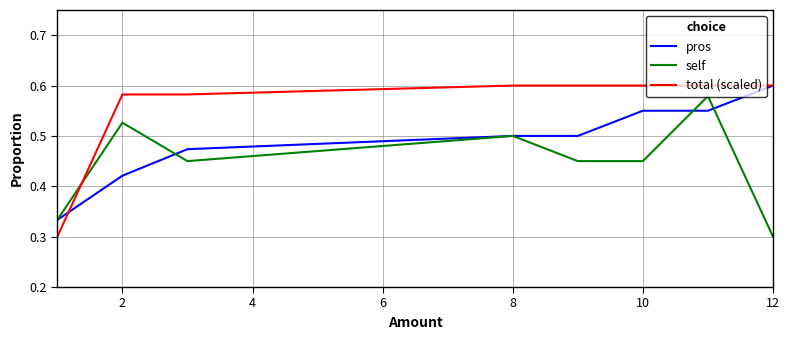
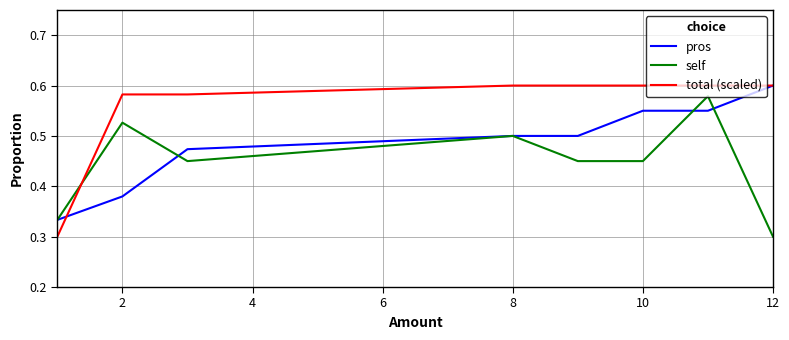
  {
    "pros": {
-     "2": 0.42,
+     "2": 0.38,
      "10": 0.55
    },
    "self": {
      "2": 0.53,
      "10": 0.45,
      "12": 0.30
    },
    "total (scaled)": {
      "2": 0.58,
      "8": 0.60,
      "10": 0.60
    }
  }
